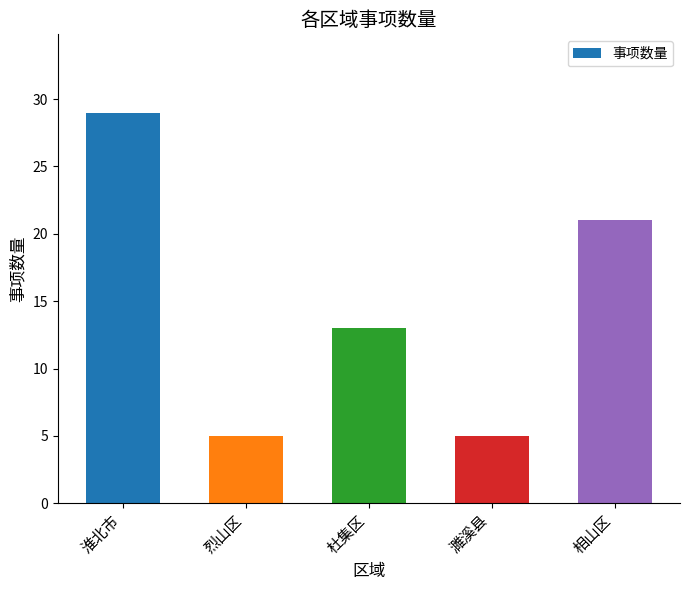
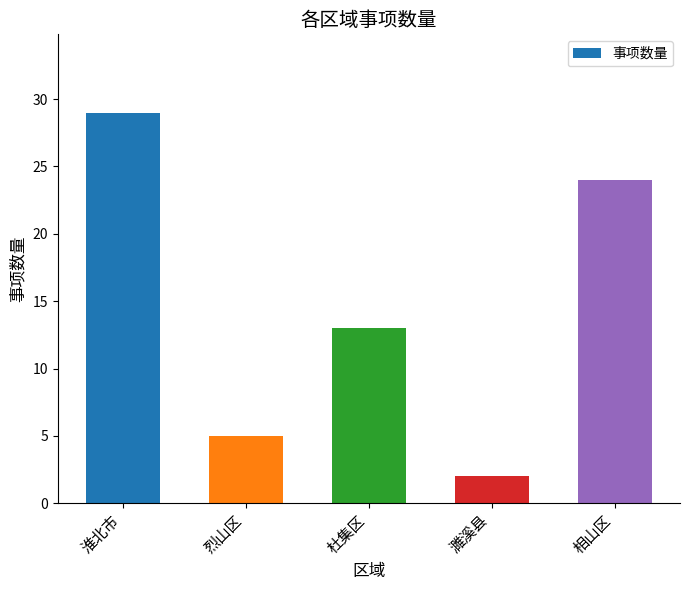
  {
    "淮北市": 29,
    "烈山区": 5,
    "杜集区": 13,
-   "濉溪县": 5,
-   "相山区": 21
+   "濉溪县": 2,
+   "相山区": 24
  }
